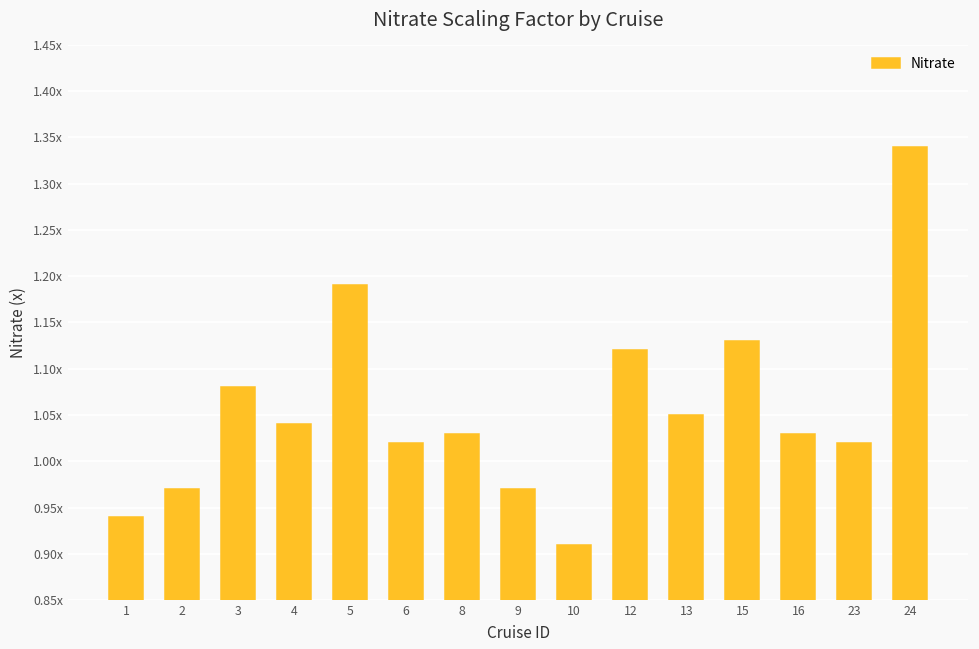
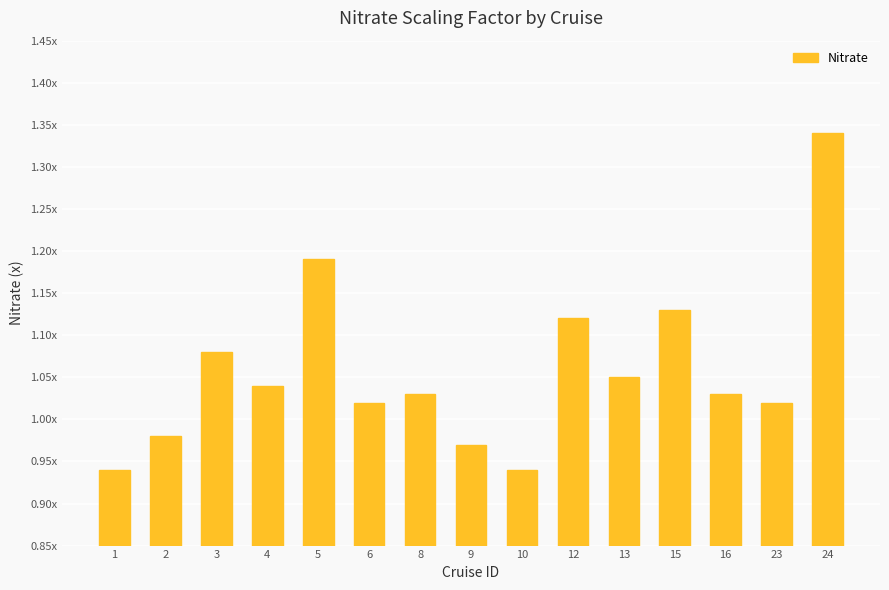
  {
    "1": "0.94x",
-   "2": "0.97x",
+   "2": "0.98x",
    "3": "1.08x",
    "4": "1.04x",
    "5": "1.19x",
    "6": "1.02x",
    "8": "1.03x",
    "9": "0.97x",
-   "10": "0.91x",
+   "10": "0.94x",
    "12": "1.12x",
    "13": "1.05x",
    "15": "1.13x",
    "16": "1.03x",
    "23": "1.02x",
    "24": "1.34x"
  }
